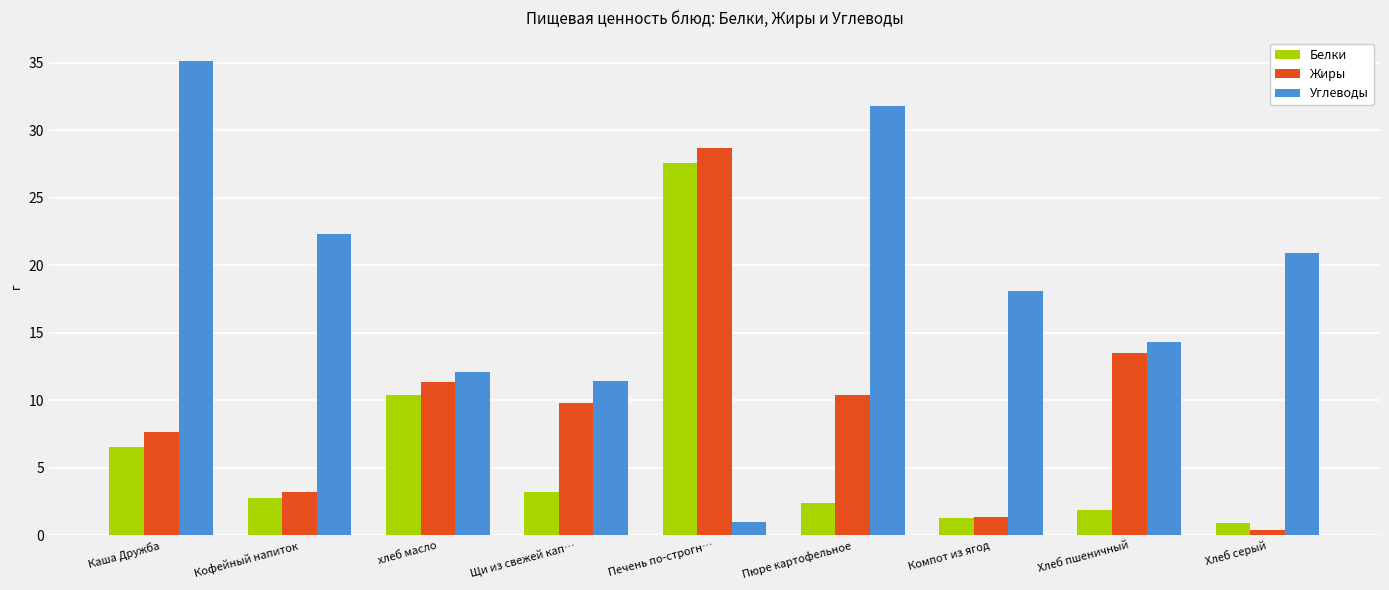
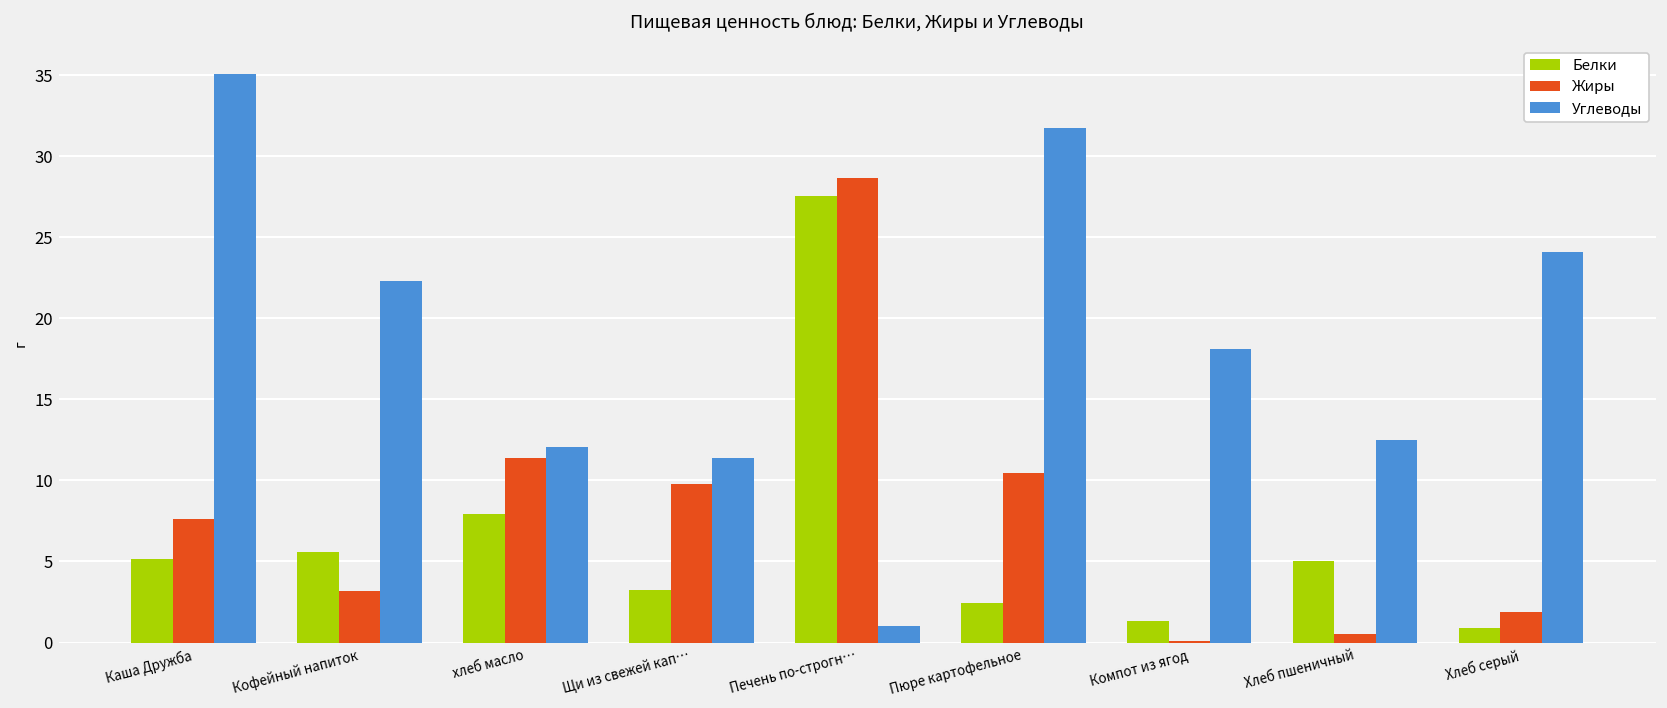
  {
    "Белки": {
-     "Каша Дружба": 6.6,
-     "Кофейный напиток": 2.8,
-     "хлеб масло": 10.4,
+     "Каша Дружба": 5.1,
+     "Кофейный напиток": 5.6,
+     "хлеб масло": 7.9,
      "Щи из свежей кап…": 3.2,
      "Печень по-строгн…": 27.6,
      "Пюре картофельное": 2.4,
      "Компот из ягод": 1.3,
-     "Хлеб пшеничный": 1.9,
+     "Хлеб пшеничный": 5.0,
      "Хлеб серый": 0.9
    },
    "Жиры": {
      "Каша Дружба": 7.6,
      "Кофейный напиток": 3.2,
      "хлеб масло": 11.4,
      "Щи из свежей кап…": 9.8,
      "Печень по-строгн…": 28.7,
      "Пюре картофельное": 10.4,
-     "Компот из ягод": 1.3,
-     "Хлеб пшеничный": 13.5,
-     "Хлеб серый": 0.4
+     "Компот из ягод": 0.1,
+     "Хлеб пшеничный": 0.5,
+     "Хлеб серый": 1.9
    },
    "Углеводы": {
      "Каша Дружба": 35.1,
      "Кофейный напиток": 22.3,
      "хлеб масло": 12.1,
      "Щи из свежей кап…": 11.4,
      "Печень по-строгн…": 1.0,
      "Пюре картофельное": 31.8,
      "Компот из ягод": 18.1,
-     "Хлеб пшеничный": 14.3,
-     "Хлеб серый": 20.9
+     "Хлеб пшеничный": 12.5,
+     "Хлеб серый": 24.1
    }
  }
